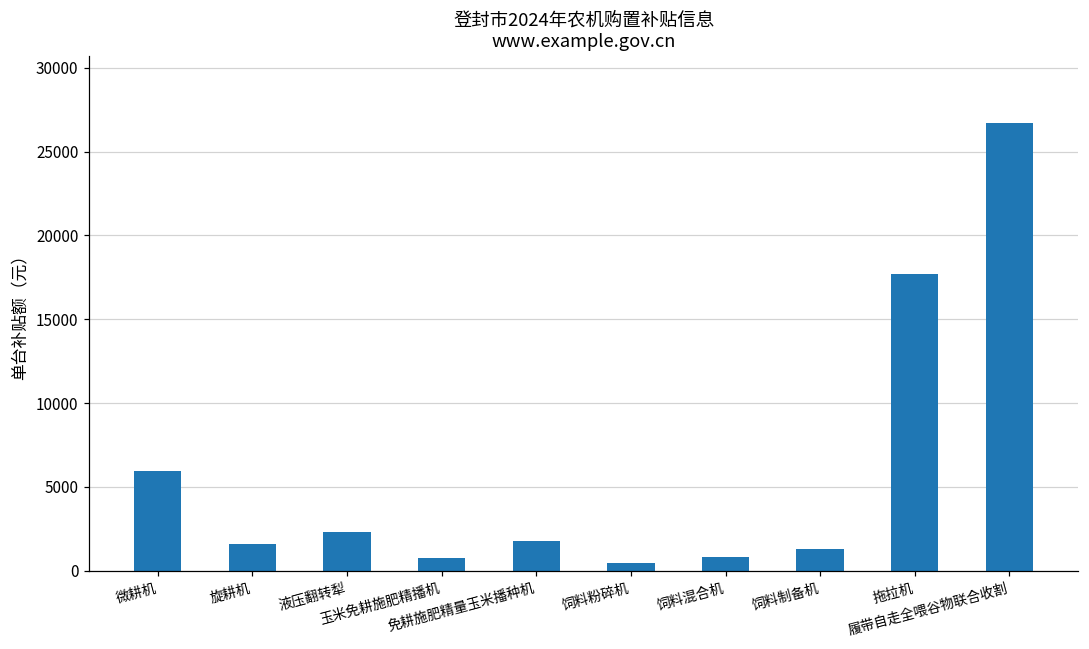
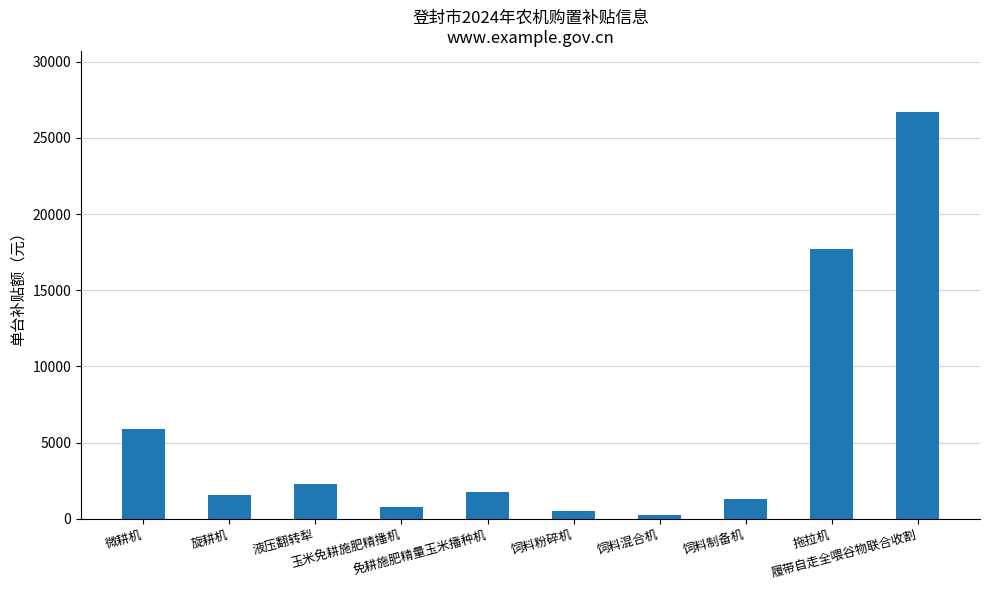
  {
    "微耕机": 5900,
    "旋耕机": 1600,
    "液压翻转犁": 2300,
    "玉米免耕施肥精播机": 800,
    "免耕施肥精量玉米播种机": 1800,
    "饲料粉碎机": 500,
-   "饲料混合机": 800,
+   "饲料混合机": 300,
    "饲料制备机": 1300,
    "拖拉机": 17700,
    "履带自走全喂谷物联合收割": 26700
  }
